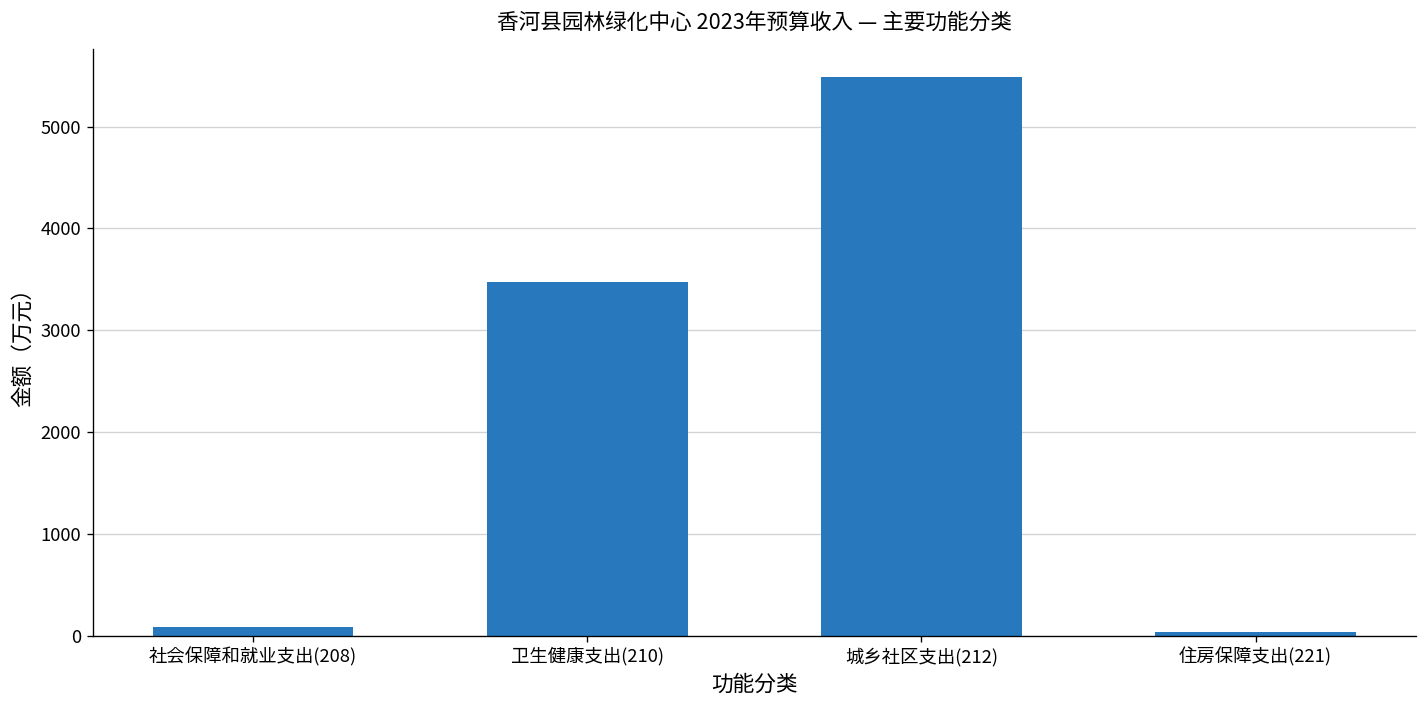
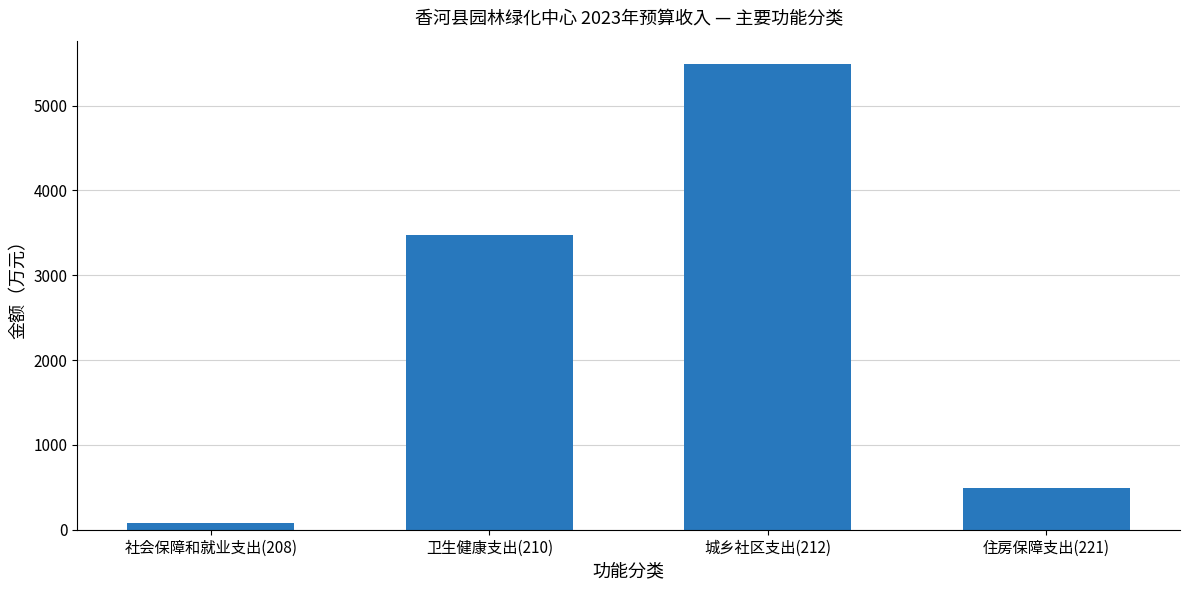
  {
    "社会保障和就业支出(208)": 100,
    "卫生健康支出(210)": 3500,
    "城乡社区支出(212)": 5500,
-   "住房保障支出(221)": 0
+   "住房保障支出(221)": 500
  }
